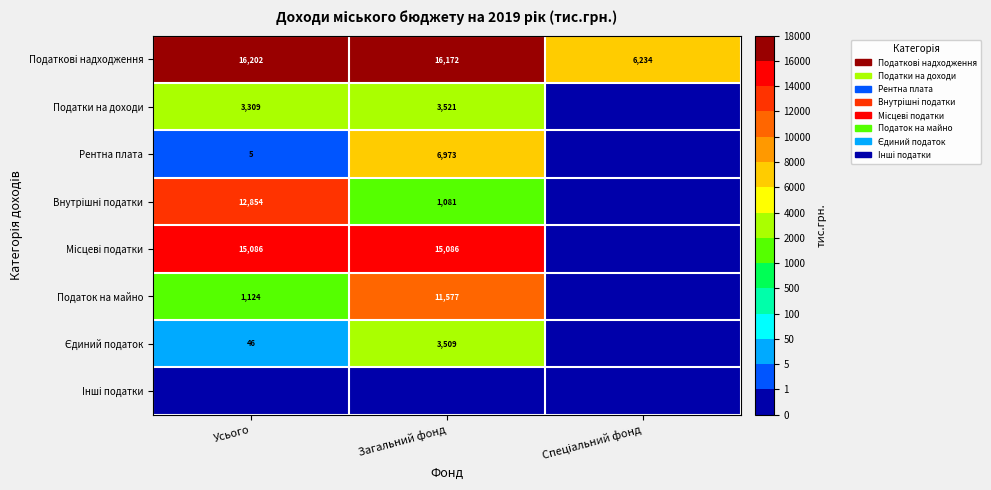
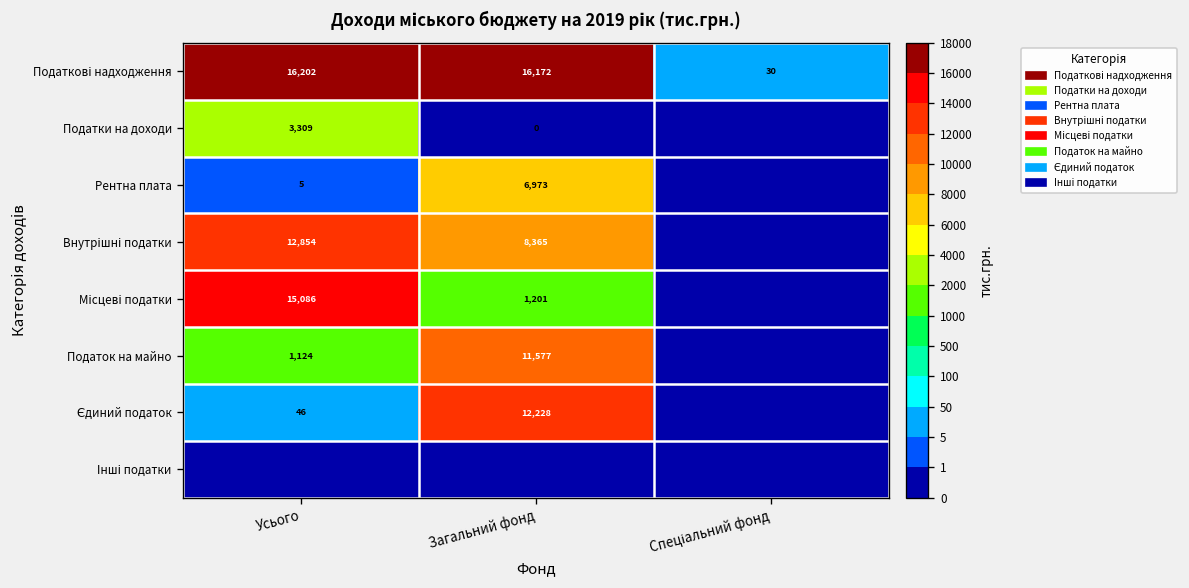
  {
    "Податкові надходження": {
      "Усього": "16,202",
      "Загальний фонд": "16,172",
-     "Спеціальний фонд": "6,234"
+     "Спеціальний фонд": "30"
    },
    "Податки на доходи": {
      "Усього": "3,309",
-     "Загальний фонд": "3,521"
+     "Загальний фонд": "0"
    },
    "Рентна плата": {
      "Усього": "5",
      "Загальний фонд": "6,973"
    },
    "Внутрішні податки": {
      "Усього": "12,854",
-     "Загальний фонд": "1,081"
+     "Загальний фонд": "8,365"
    },
    "Місцеві податки": {
      "Усього": "15,086",
-     "Загальний фонд": "15,086"
+     "Загальний фонд": "1,201"
    },
    "Податок на майно": {
      "Усього": "1,124",
      "Загальний фонд": "11,577"
    },
    "Єдиний податок": {
      "Усього": "46",
-     "Загальний фонд": "3,509"
+     "Загальний фонд": "12,228"
    }
  }
